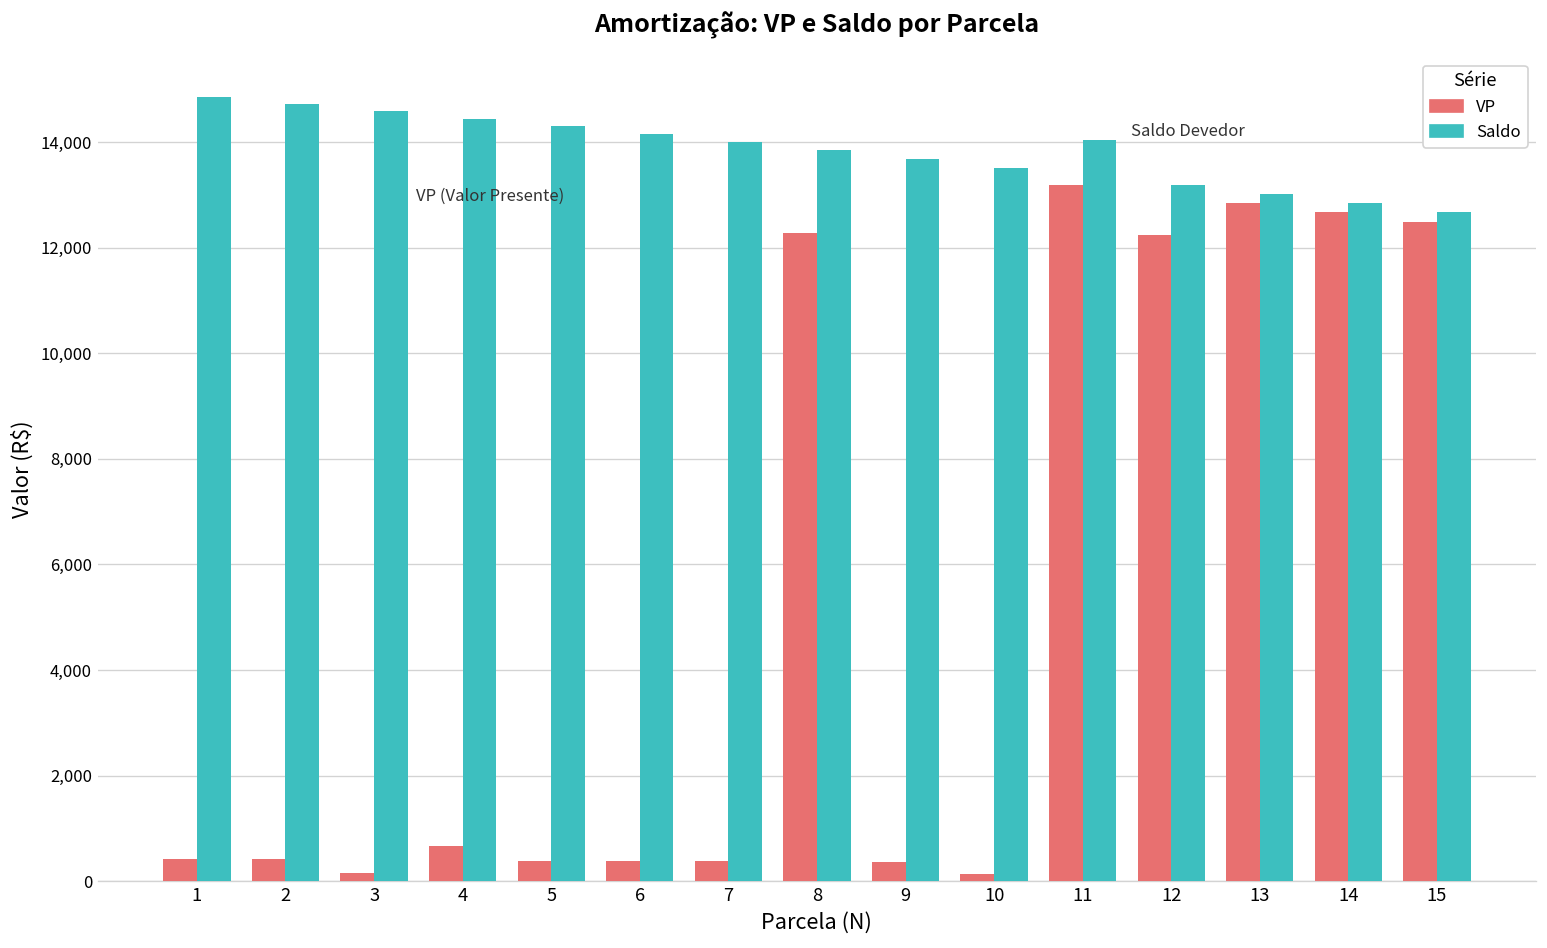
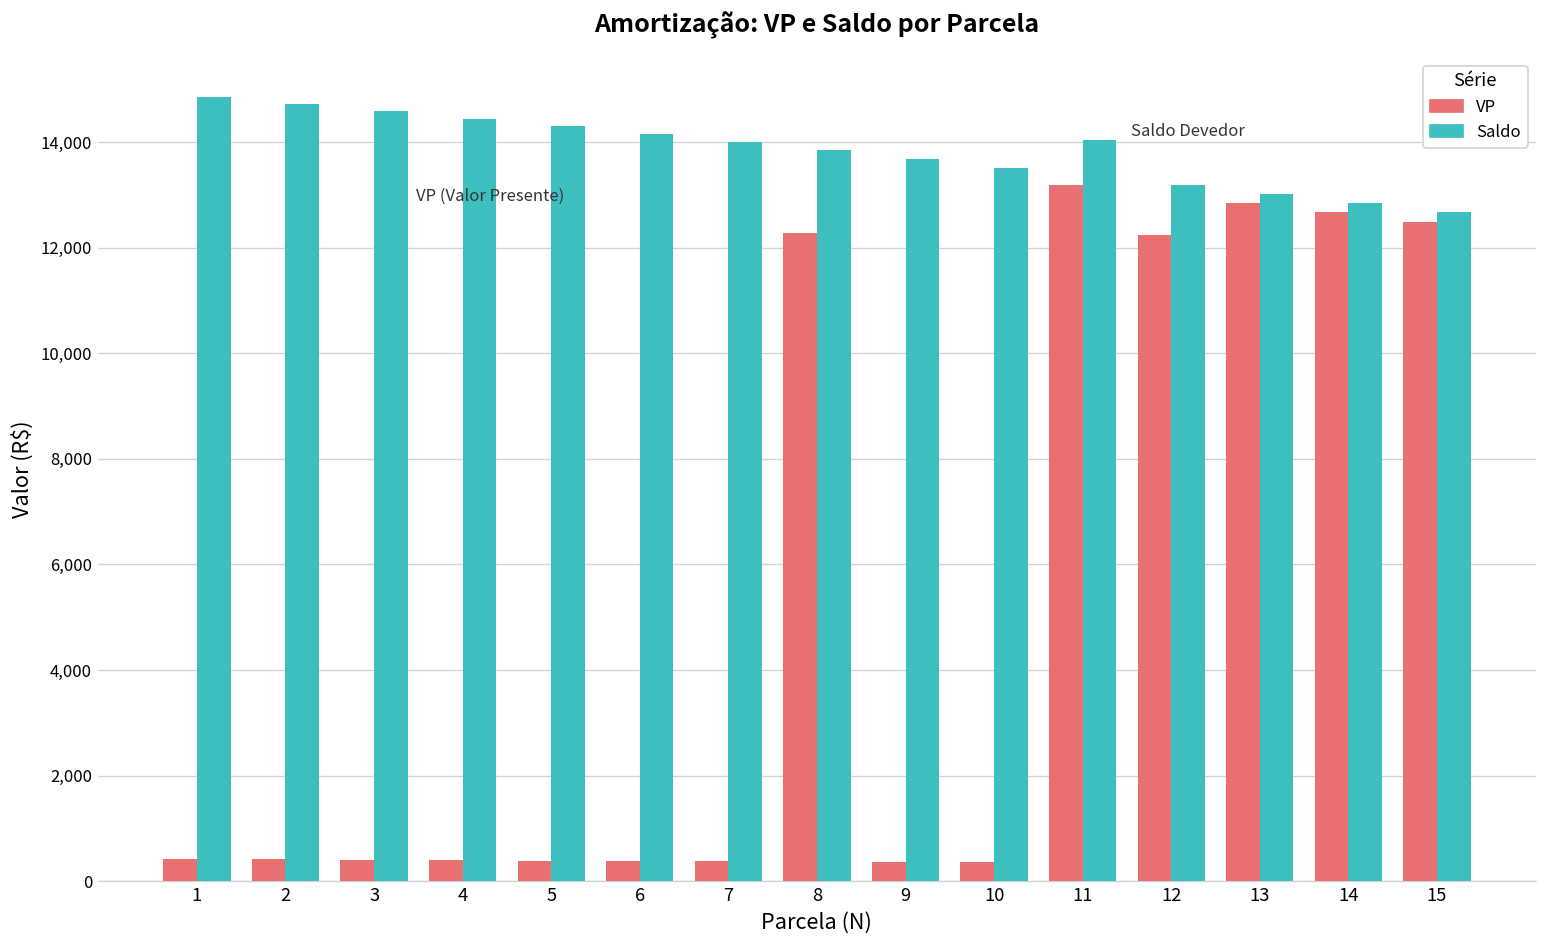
  {
    "VP": {
      "1": "400",
      "2": "400",
-     "3": "200",
-     "4": "700",
+     "3": "400",
+     "4": "400",
      "5": "400",
      "6": "400",
      "7": "400",
      "8": "12,300",
      "9": "400",
-     "10": "100",
+     "10": "400",
      "11": "13,200",
      "12": "12,200",
      "13": "12,800",
      "14": "12,700",
      "15": "12,500"
    },
    "Saldo": {
      "1": "14,900",
      "2": "14,700",
      "3": "14,600",
      "4": "14,400",
      "5": "14,300",
      "6": "14,100",
      "7": "14,000",
      "8": "13,900",
      "9": "13,700",
      "10": "13,500",
      "11": "14,000",
      "12": "13,200",
      "13": "13,000",
      "14": "12,800",
      "15": "12,700"
    }
  }
